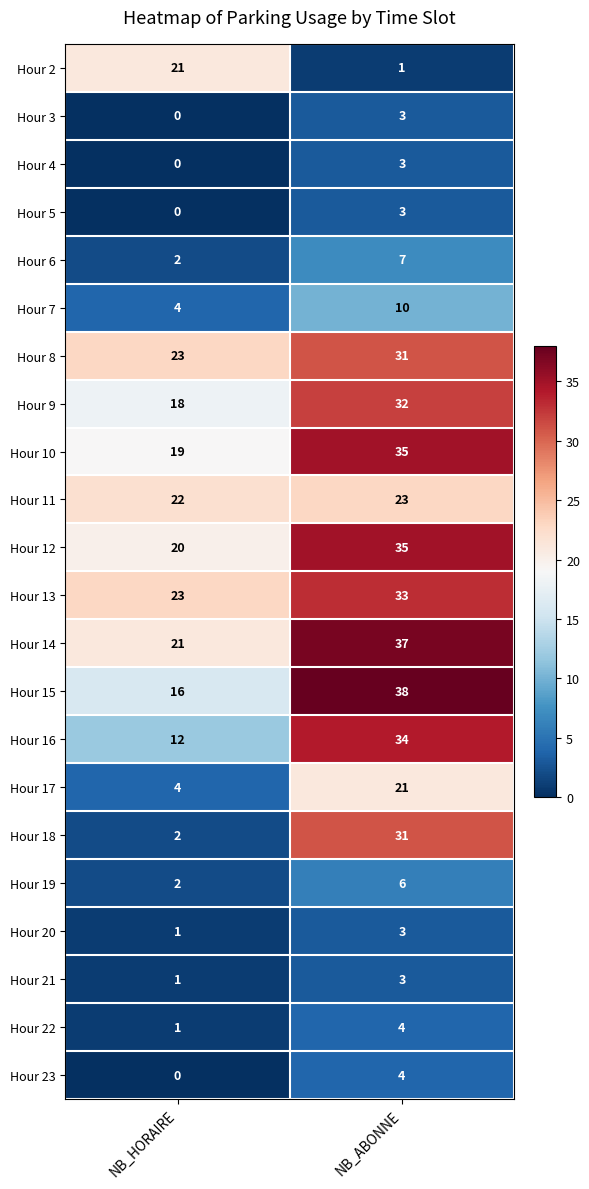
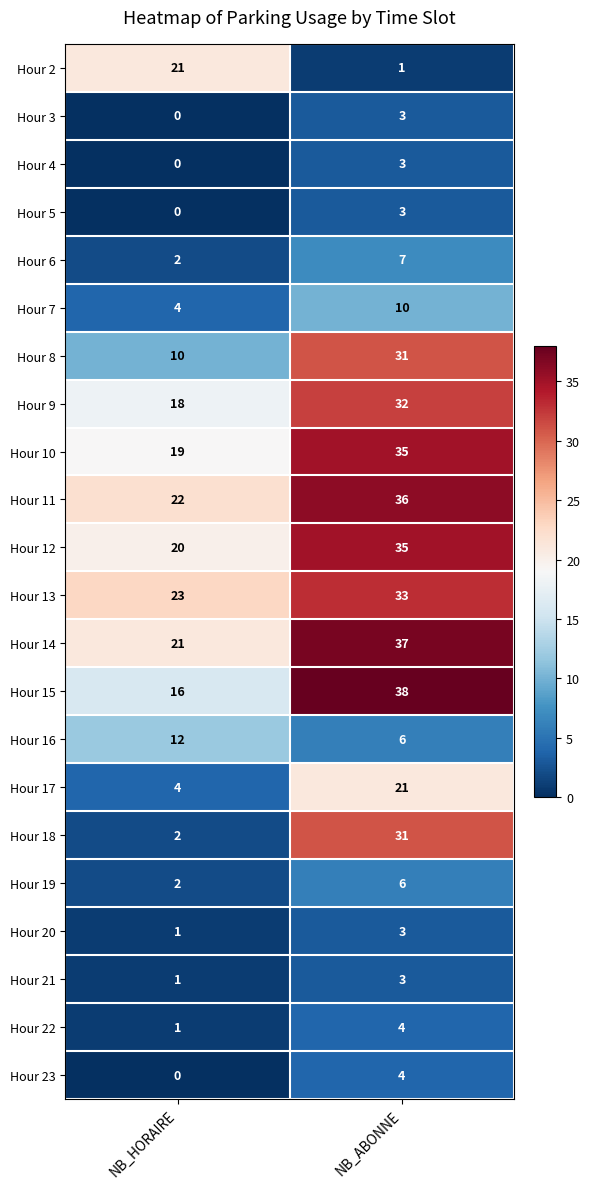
  {
    "Hour 2": {
      "NB_HORAIRE": 21,
      "NB_ABONNE": 1
    },
    "Hour 3": {
      "NB_HORAIRE": 0,
      "NB_ABONNE": 3
    },
    "Hour 4": {
      "NB_HORAIRE": 0,
      "NB_ABONNE": 3
    },
    "Hour 5": {
      "NB_HORAIRE": 0,
      "NB_ABONNE": 3
    },
    "Hour 6": {
      "NB_HORAIRE": 2,
      "NB_ABONNE": 7
    },
    "Hour 7": {
      "NB_HORAIRE": 4,
      "NB_ABONNE": 10
    },
    "Hour 8": {
-     "NB_HORAIRE": 23,
+     "NB_HORAIRE": 10,
      "NB_ABONNE": 31
    },
    "Hour 9": {
      "NB_HORAIRE": 18,
      "NB_ABONNE": 32
    },
    "Hour 10": {
      "NB_HORAIRE": 19,
      "NB_ABONNE": 35
    },
    "Hour 11": {
      "NB_HORAIRE": 22,
-     "NB_ABONNE": 23
+     "NB_ABONNE": 36
    },
    "Hour 12": {
      "NB_HORAIRE": 20,
      "NB_ABONNE": 35
    },
    "Hour 13": {
      "NB_HORAIRE": 23,
      "NB_ABONNE": 33
    },
    "Hour 14": {
      "NB_HORAIRE": 21,
      "NB_ABONNE": 37
    },
    "Hour 15": {
      "NB_HORAIRE": 16,
      "NB_ABONNE": 38
    },
    "Hour 16": {
      "NB_HORAIRE": 12,
-     "NB_ABONNE": 34
+     "NB_ABONNE": 6
    },
    "Hour 17": {
      "NB_HORAIRE": 4,
      "NB_ABONNE": 21
    },
    "Hour 18": {
      "NB_HORAIRE": 2,
      "NB_ABONNE": 31
    },
    "Hour 19": {
      "NB_HORAIRE": 2,
      "NB_ABONNE": 6
    },
    "Hour 20": {
      "NB_HORAIRE": 1,
      "NB_ABONNE": 3
    },
    "Hour 21": {
      "NB_HORAIRE": 1,
      "NB_ABONNE": 3
    },
    "Hour 22": {
      "NB_HORAIRE": 1,
      "NB_ABONNE": 4
    },
    "Hour 23": {
      "NB_HORAIRE": 0,
      "NB_ABONNE": 4
    }
  }
